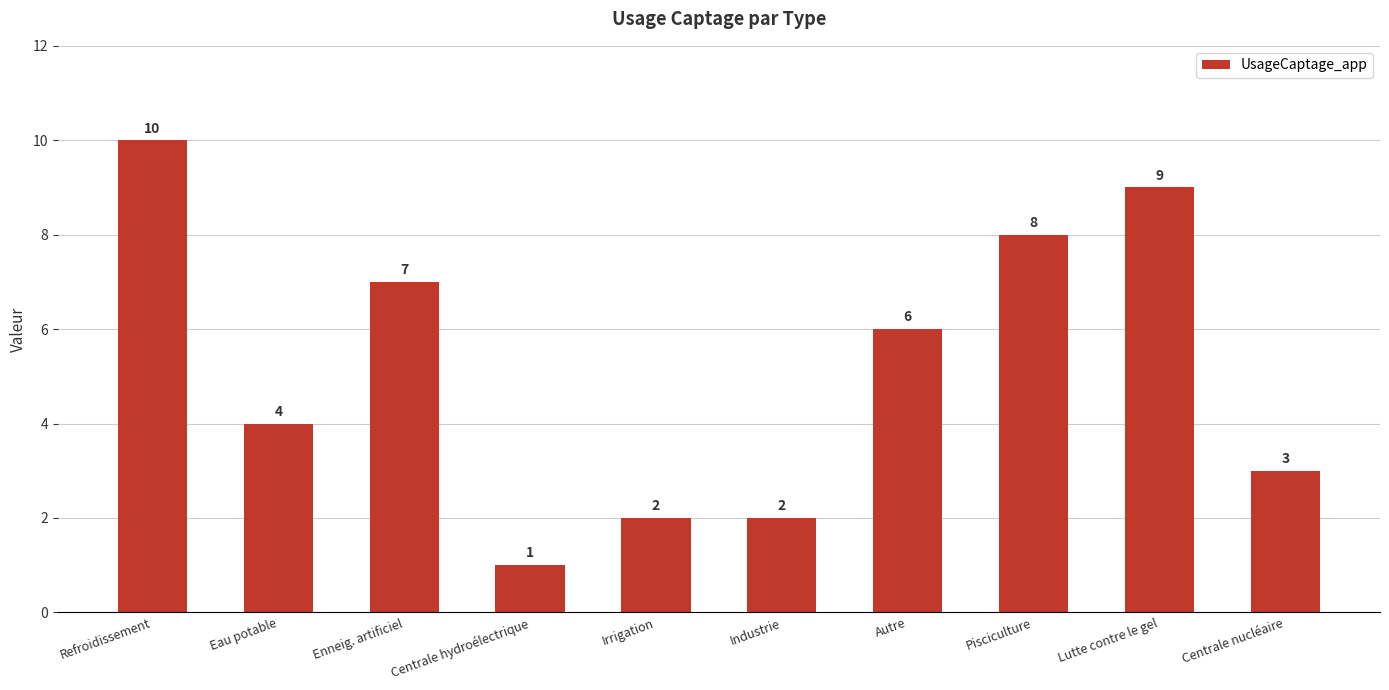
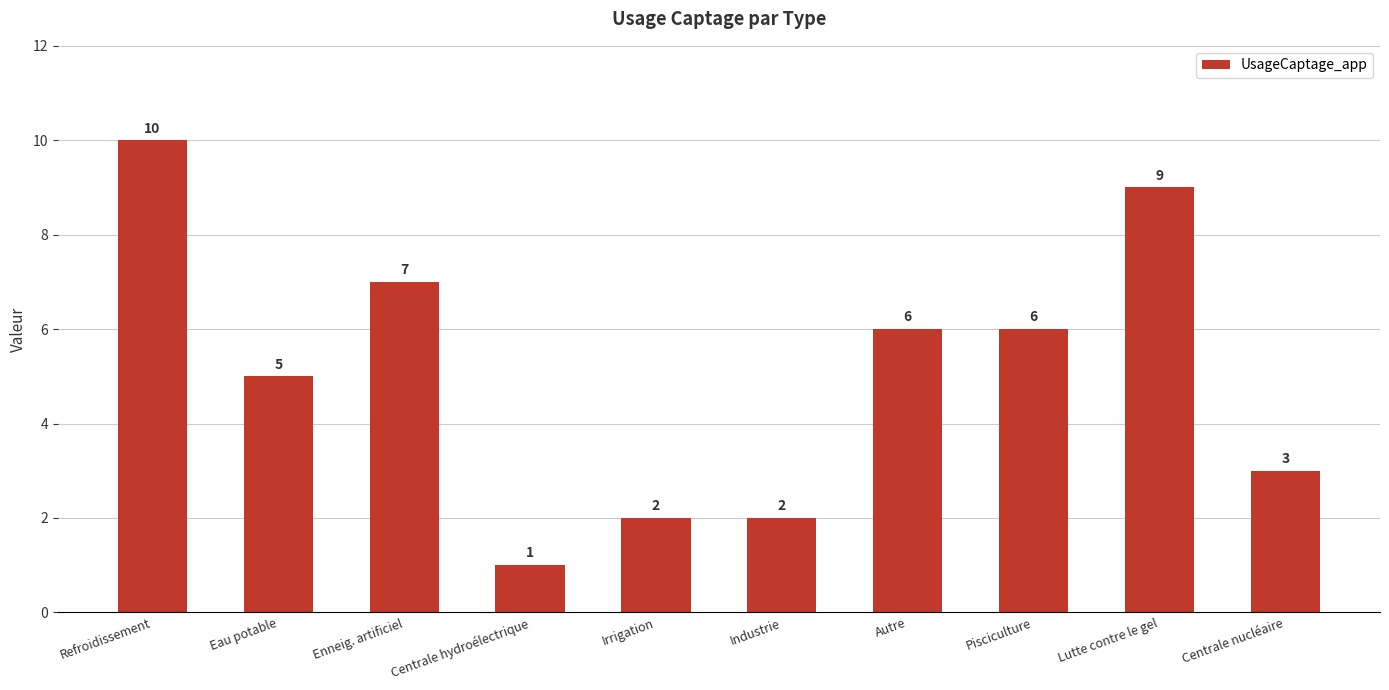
  {
    "Refroidissement": 10,
-   "Eau potable": 4,
+   "Eau potable": 5,
    "Enneig. artificiel": 7,
    "Centrale hydroélectrique": 1,
    "Irrigation": 2,
    "Industrie": 2,
    "Autre": 6,
-   "Pisciculture": 8,
+   "Pisciculture": 6,
    "Lutte contre le gel": 9,
    "Centrale nucléaire": 3
  }
